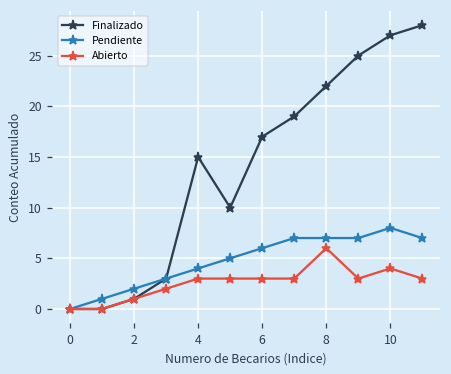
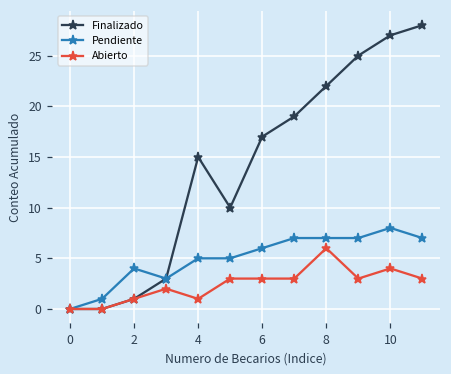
  {
    "Finalizado": {
      "4": 15,
      "6": 17,
      "8": 22,
      "10": 27
    },
    "Pendiente": {
-     "2": 2,
-     "4": 4,
+     "2": 4,
+     "4": 5,
      "6": 6,
      "8": 7,
      "10": 8
    },
    "Abierto": {
-     "4": 3,
+     "4": 1,
      "6": 3,
      "8": 6,
      "10": 4
    }
  }
